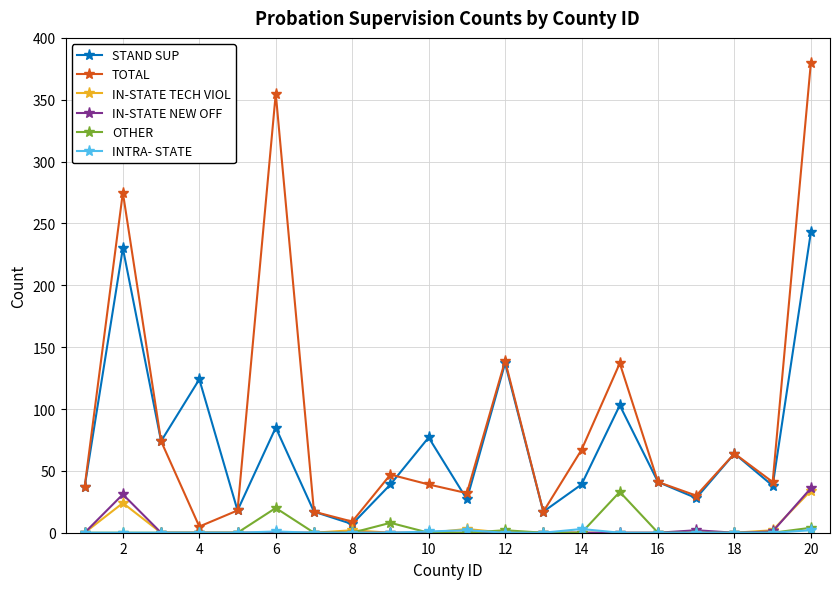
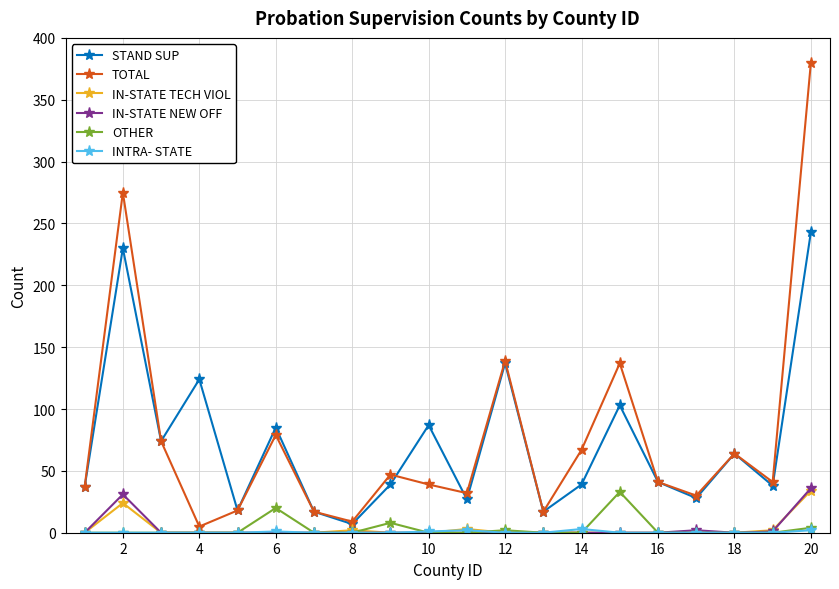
  {
    "STAND SUP": {
      "2": 230,
      "4": 124,
      "6": 85,
-     "10": 77,
+     "10": 87,
      "14": 39,
      "20": 243
    },
    "TOTAL": {
      "2": 275,
      "4": 5,
-     "6": 355,
+     "6": 79,
      "10": 39,
      "14": 67,
      "20": 380
    },
    "IN-STATE TECH VIOL": {
      "2": 24
    },
    "IN-STATE NEW OFF": {
      "2": 31
    },
    "OTHER": {
      "6": 20
    },
    "INTRA- STATE": {
      "14": 3
    }
  }
